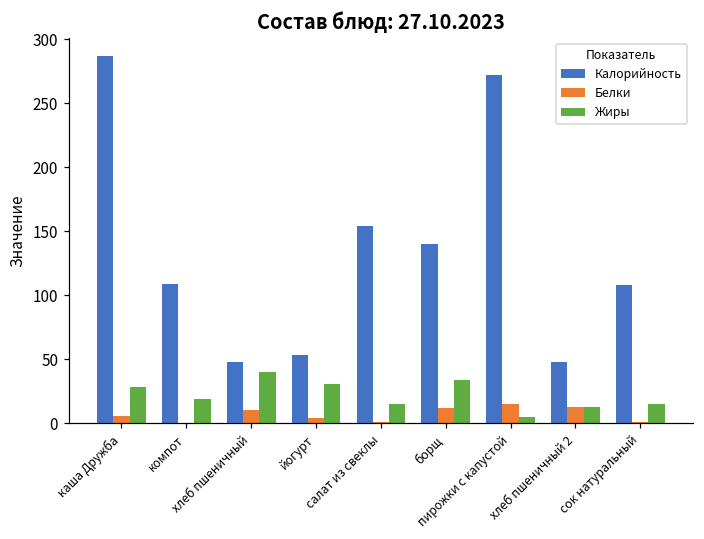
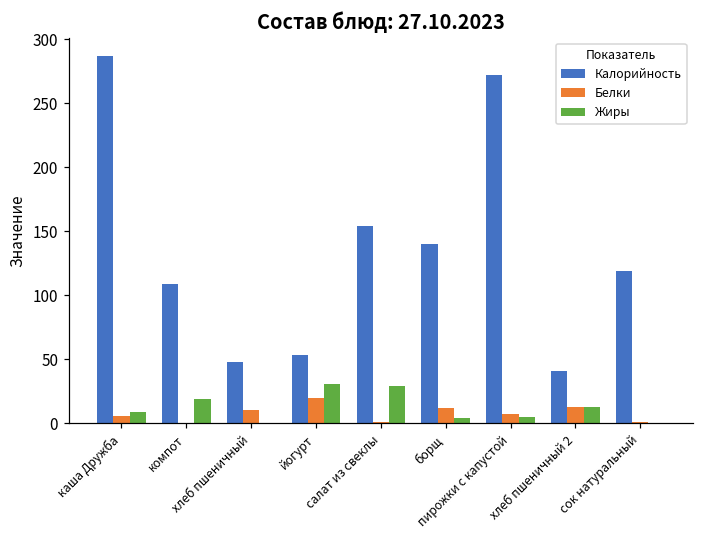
  {
    "Калорийность": {
      "каша Дружба": 287,
      "компот": 109,
      "хлеб пшеничный": 48,
      "йогурт": 53,
      "салат из свеклы": 154,
      "борщ": 140,
      "пирожки с капустой": 272,
-     "хлеб пшеничный 2": 48,
-     "сок натуральный": 108
+     "хлеб пшеничный 2": 41,
+     "сок натуральный": 119
    },
    "Белки": {
      "каша Дружба": 6,
      "компот": 0,
      "хлеб пшеничный": 10,
-     "йогурт": 4,
+     "йогурт": 20,
      "борщ": 12,
-     "пирожки с капустой": 15,
+     "пирожки с капустой": 7,
      "хлеб пшеничный 2": 13
    },
    "Жиры": {
-     "каша Дружба": 28,
+     "каша Дружба": 9,
      "компот": 19,
-     "хлеб пшеничный": 40,
+     "хлеб пшеничный": 0,
      "йогурт": 31,
-     "салат из свеклы": 15,
-     "борщ": 34,
+     "салат из свеклы": 29,
+     "борщ": 4,
      "пирожки с капустой": 5,
      "хлеб пшеничный 2": 13,
-     "сок натуральный": 15
+     "сок натуральный": 0
    }
  }
